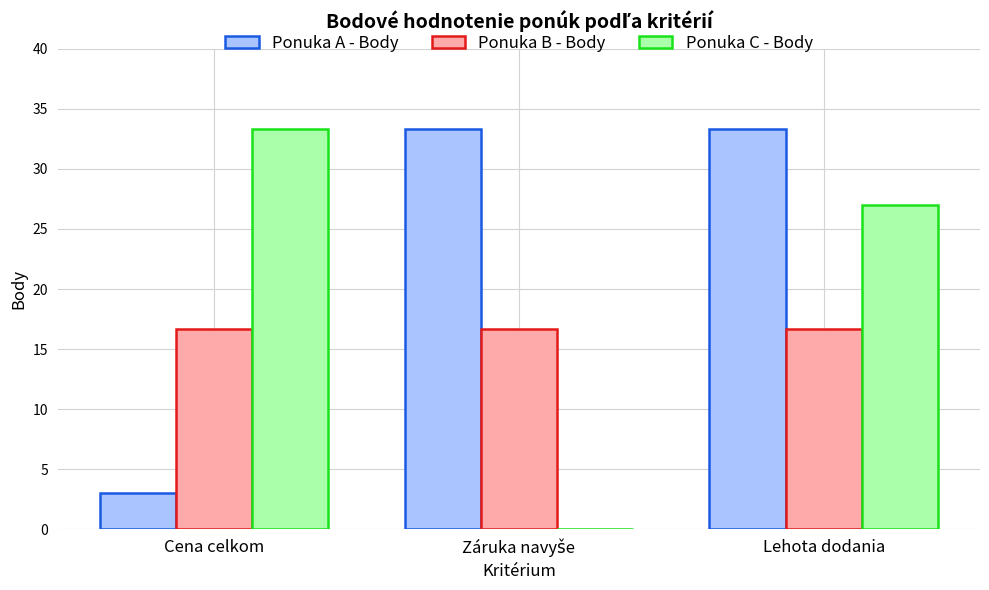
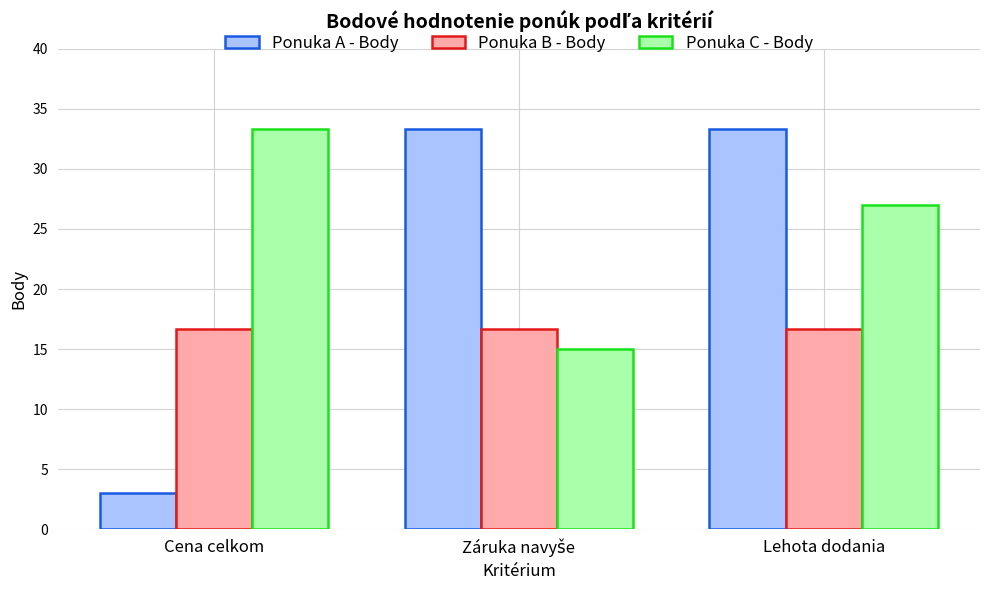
  {
    "Ponuka A - Body": {
      "Cena celkom": 3,
      "Záruka navyše": 33.3,
      "Lehota dodania": 33.3
    },
    "Ponuka B - Body": {
      "Cena celkom": 16.7,
      "Záruka navyše": 16.7,
      "Lehota dodania": 16.7
    },
    "Ponuka C - Body": {
      "Cena celkom": 33.3,
-     "Záruka navyše": 0,
+     "Záruka navyše": 15,
      "Lehota dodania": 27
    }
  }
